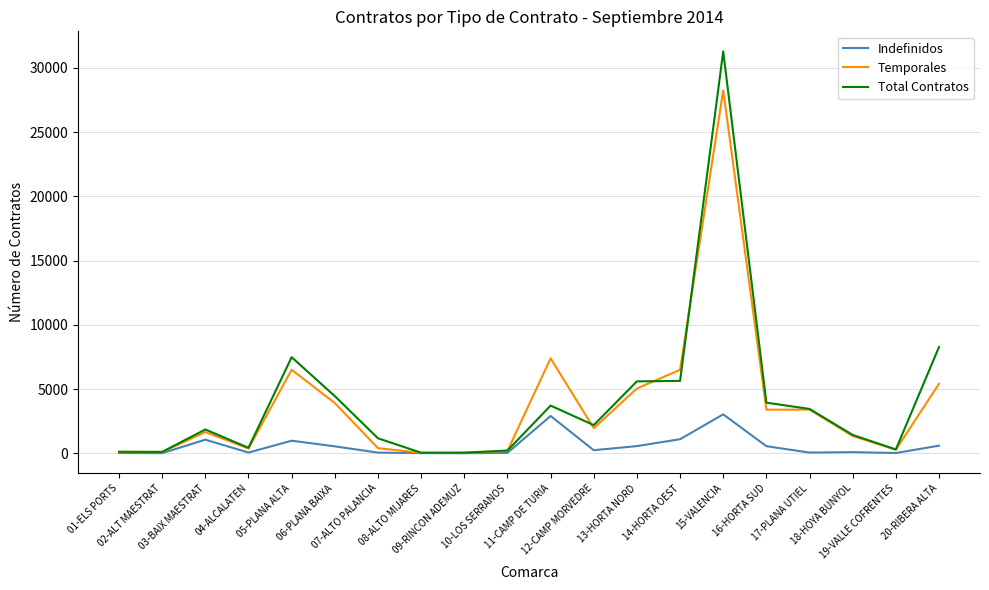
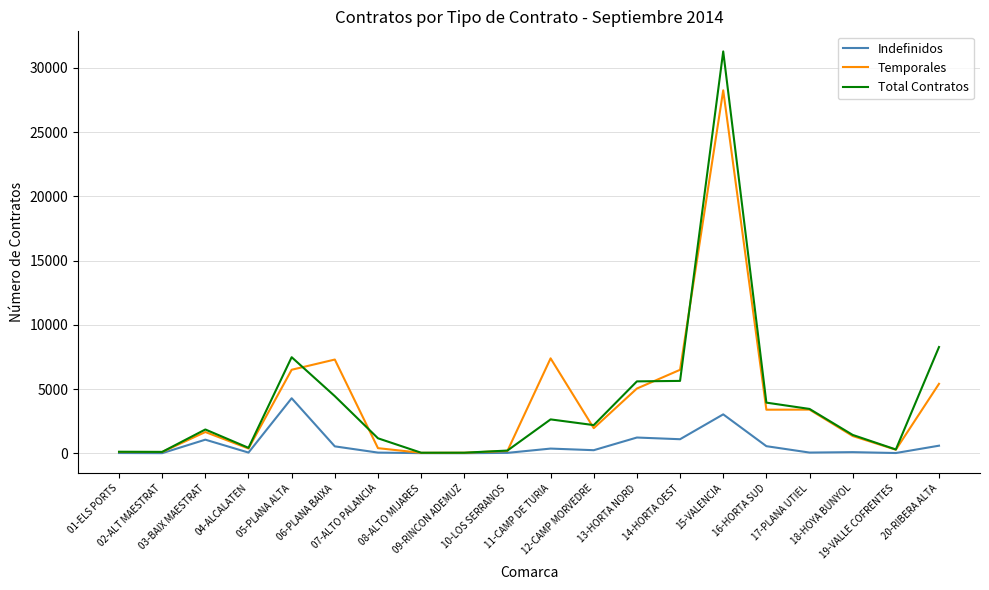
  {
    "Indefinidos": {
      "03-BAIX MAESTRAT": 1100,
      "04-ALCALATEN": 100,
-     "05-PLANA ALTA": 1000,
+     "05-PLANA ALTA": 4300,
      "06-PLANA BAIXA": 500,
      "07-ALTO PALANCIA": 100,
-     "11-CAMP DE TURIA": 2900,
+     "11-CAMP DE TURIA": 400,
      "12-CAMP MORVEDRE": 200,
-     "13-HORTA NORD": 600,
+     "13-HORTA NORD": 1200,
      "14-HORTA OEST": 1100,
      "15-VALENCIA": 3000,
      "16-HORTA SUD": 600,
      "17-PLANA UTIEL": 100,
      "18-HOYA BUNYOL": 100,
      "19-VALLE COFRENTES": 0,
      "20-RIBERA ALTA": 600
    },
    "Temporales": {
      "05-PLANA ALTA": 6500,
-     "06-PLANA BAIXA": 3900,
+     "06-PLANA BAIXA": 7300,
      "07-ALTO PALANCIA": 400,
      "11-CAMP DE TURIA": 7400,
      "12-CAMP MORVEDRE": 2000,
      "13-HORTA NORD": 5000,
      "14-HORTA OEST": 6500,
      "15-VALENCIA": 28200,
      "16-HORTA SUD": 3400,
      "20-RIBERA ALTA": 5400
    },
    "Total Contratos": {
      "05-PLANA ALTA": 7500,
      "06-PLANA BAIXA": 4400,
      "07-ALTO PALANCIA": 1200,
-     "11-CAMP DE TURIA": 3700,
+     "11-CAMP DE TURIA": 2600,
      "12-CAMP MORVEDRE": 2200,
      "13-HORTA NORD": 5600,
      "14-HORTA OEST": 5600,
      "15-VALENCIA": 31300,
      "16-HORTA SUD": 3900,
      "20-RIBERA ALTA": 8300
    }
  }
